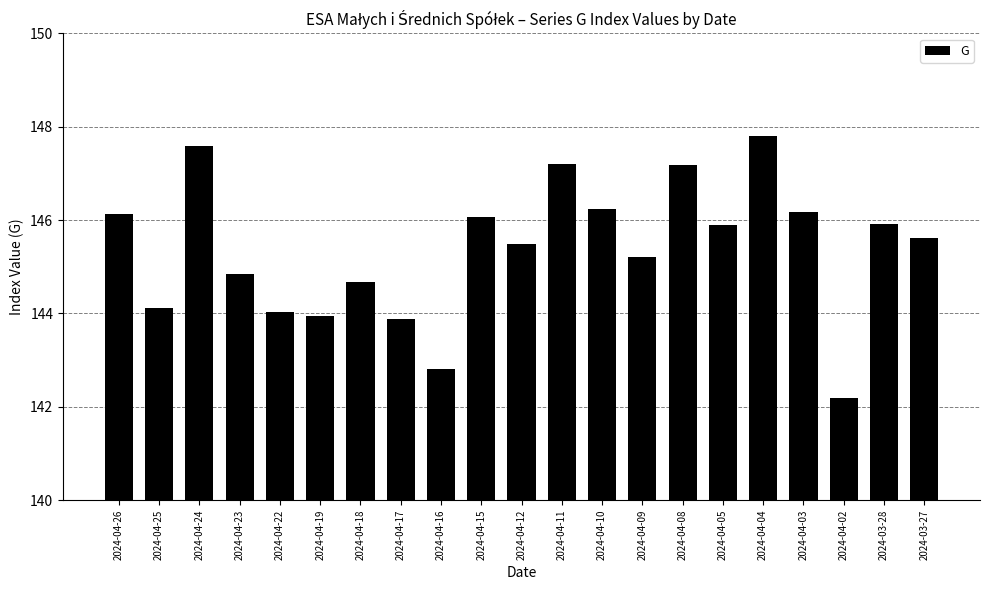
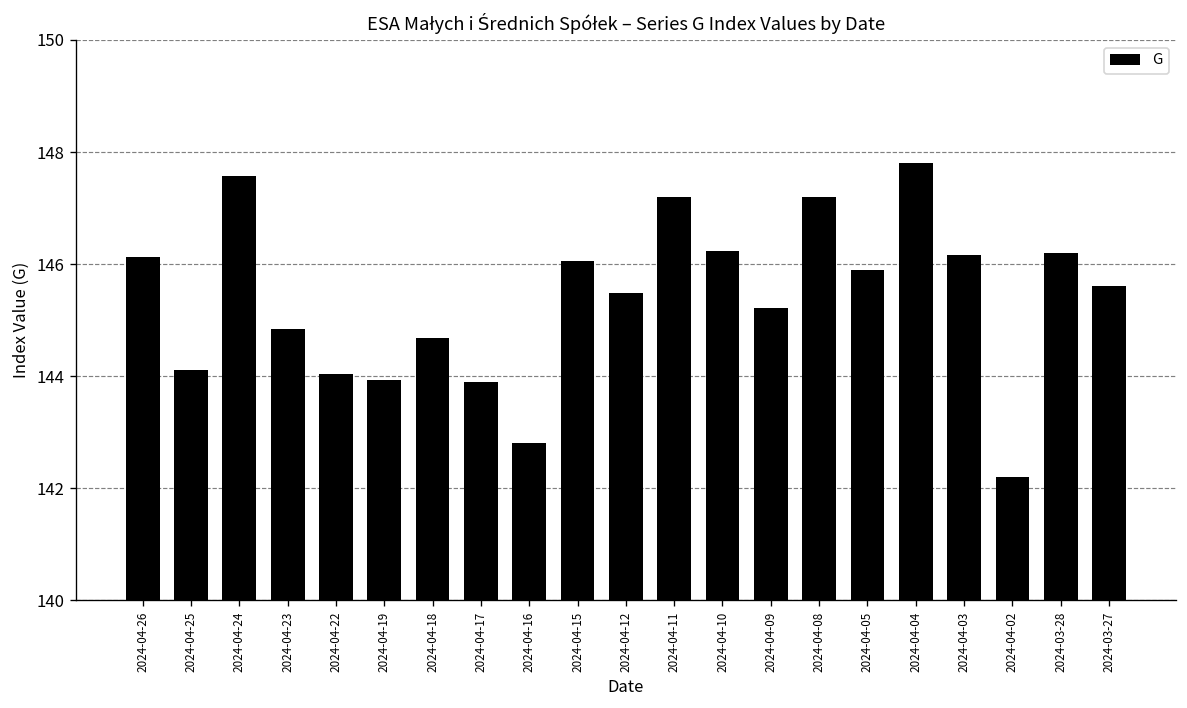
  {
    "2024-04-26": 146.1,
    "2024-04-25": 144.1,
    "2024-04-24": 147.6,
    "2024-04-23": 144.9,
    "2024-04-22": 144.0,
    "2024-04-19": 143.9,
    "2024-04-18": 144.7,
    "2024-04-17": 143.9,
    "2024-04-16": 142.8,
    "2024-04-15": 146.1,
    "2024-04-12": 145.5,
    "2024-04-11": 147.2,
    "2024-04-10": 146.2,
    "2024-04-09": 145.2,
    "2024-04-08": 147.2,
    "2024-04-05": 145.9,
    "2024-04-04": 147.8,
    "2024-04-03": 146.2,
    "2024-04-02": 142.2,
-   "2024-03-28": 145.9,
+   "2024-03-28": 146.2,
    "2024-03-27": 145.6
  }
